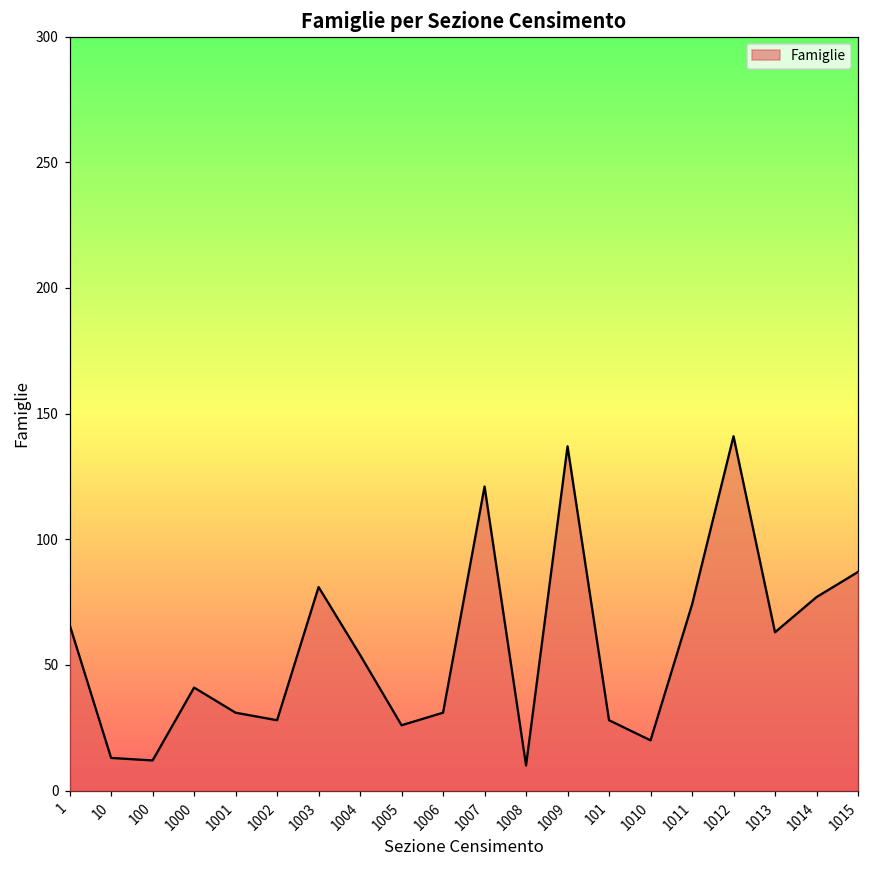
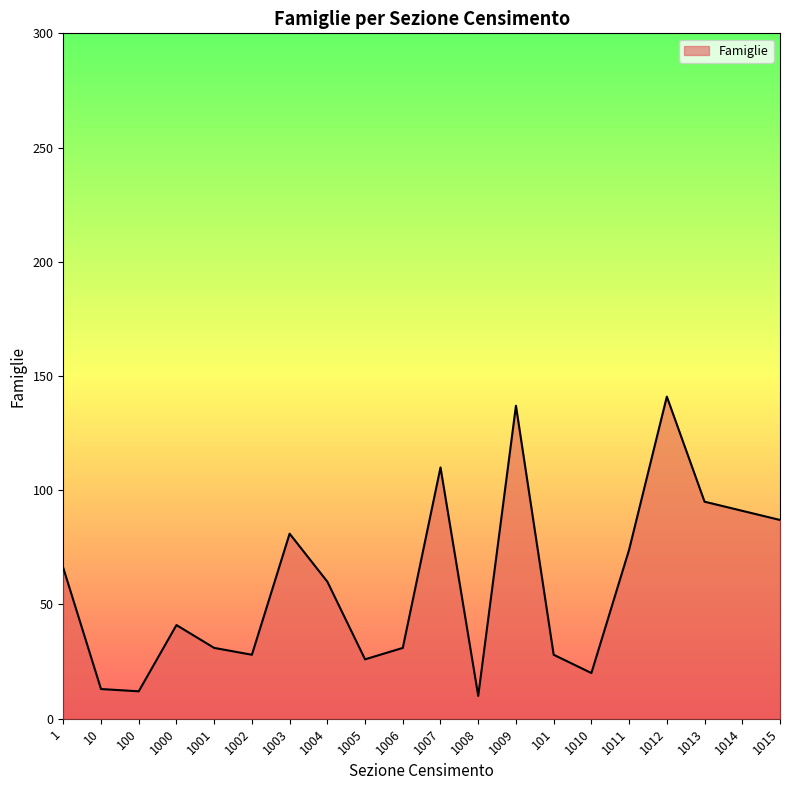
  {
    "1": 66,
    "10": 13,
    "100": 12,
    "1000": 41,
    "1001": 31,
    "1002": 28,
    "1003": 81,
-   "1004": 54,
+   "1004": 60,
    "1005": 26,
    "1006": 31,
-   "1007": 121,
+   "1007": 110,
    "1008": 10,
    "1009": 137,
    "101": 28,
    "1010": 20,
    "1011": 74,
    "1012": 141,
-   "1013": 63,
-   "1014": 77,
+   "1013": 95,
+   "1014": 91,
    "1015": 87
  }
